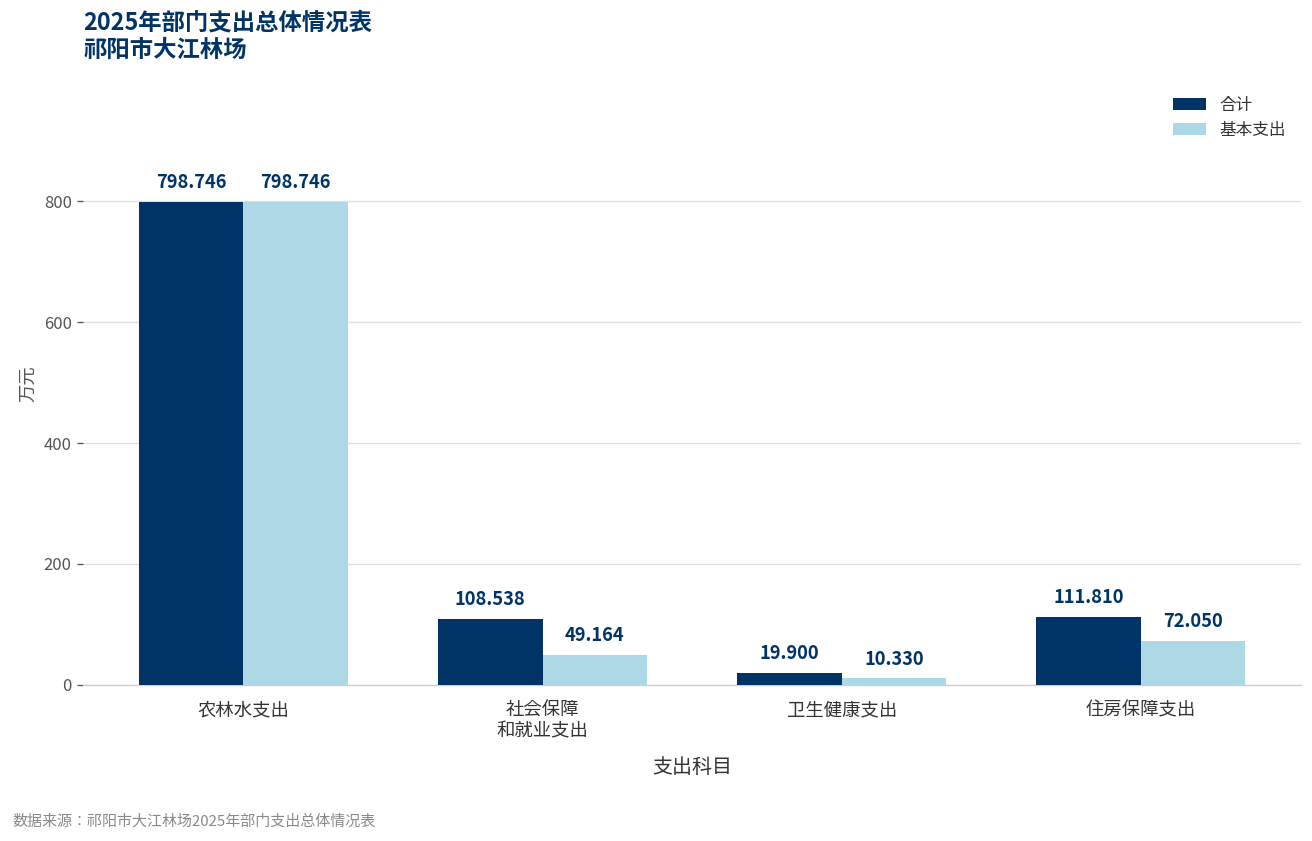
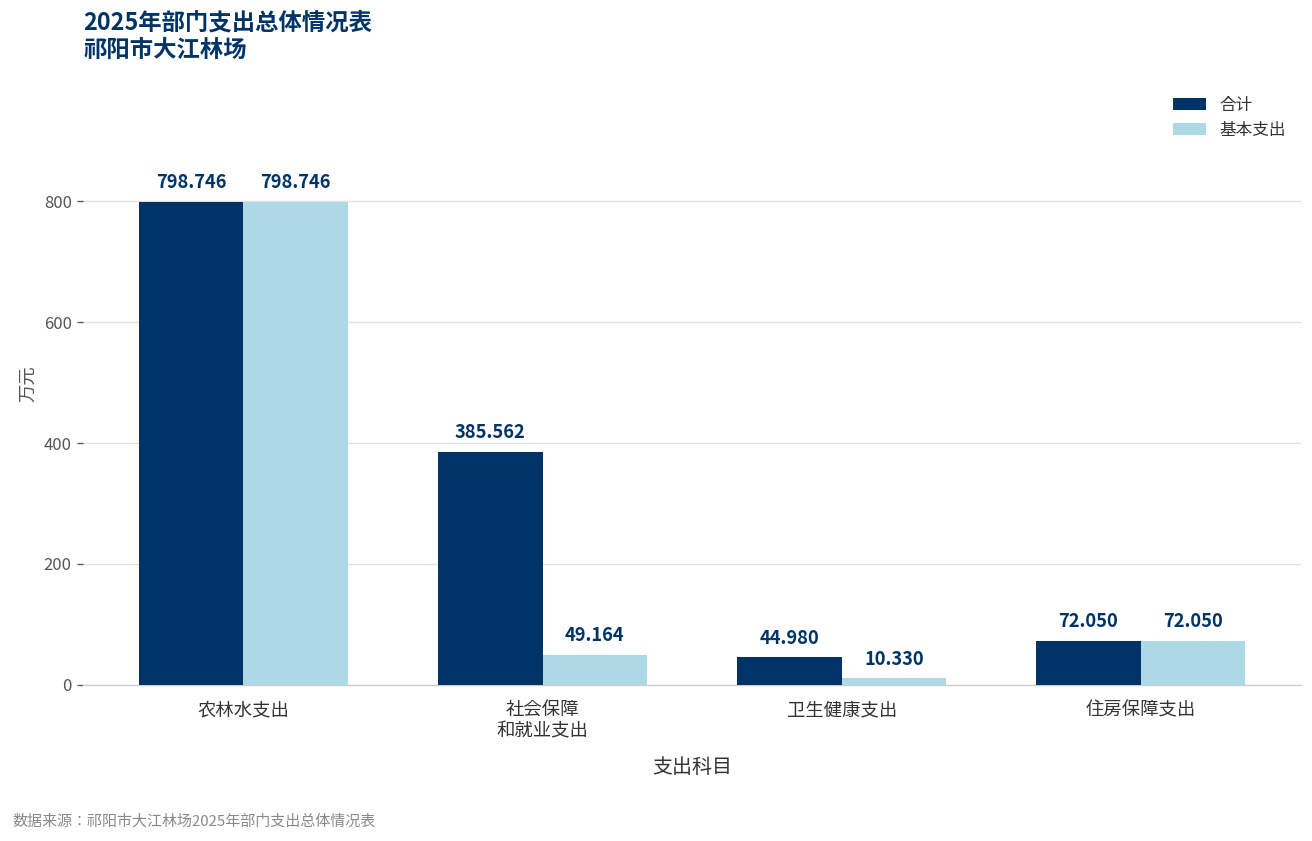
  {
    "合计": {
      "农林水支出": 798.746,
-     "社会保障 和就业支出": 108.538,
-     "卫生健康支出": 19.900,
-     "住房保障支出": 111.810
+     "社会保障 和就业支出": 385.562,
+     "卫生健康支出": 44.980,
+     "住房保障支出": 72.050
    },
    "基本支出": {
      "农林水支出": 798.746,
      "社会保障 和就业支出": 49.164,
      "卫生健康支出": 10.330,
      "住房保障支出": 72.050
    }
  }
